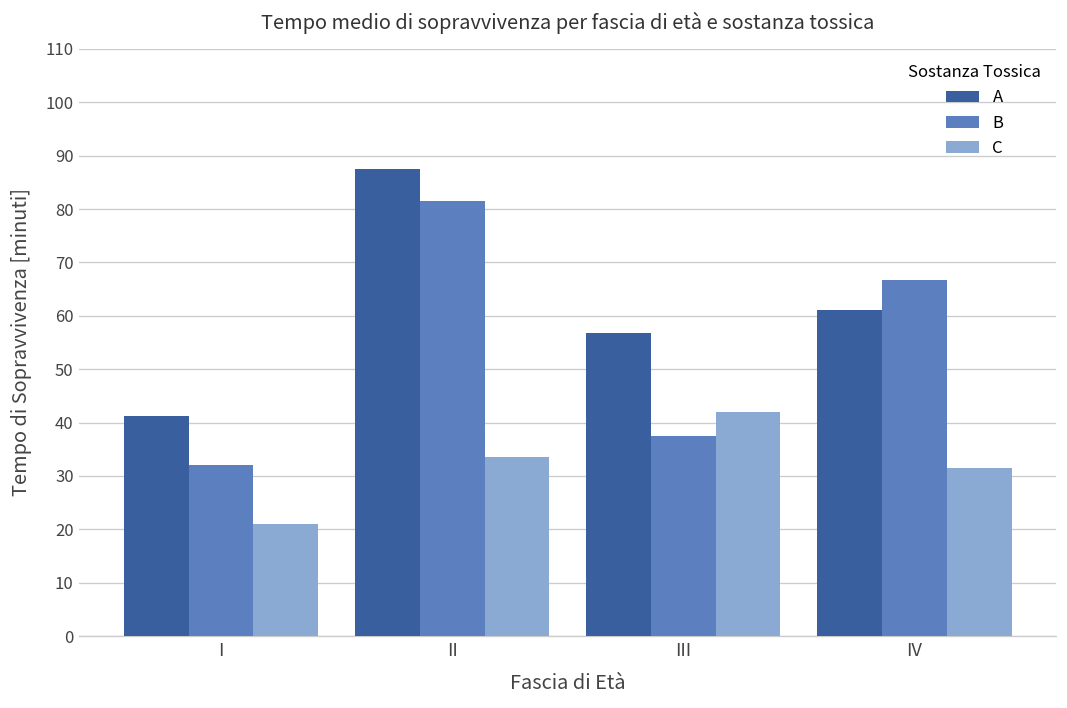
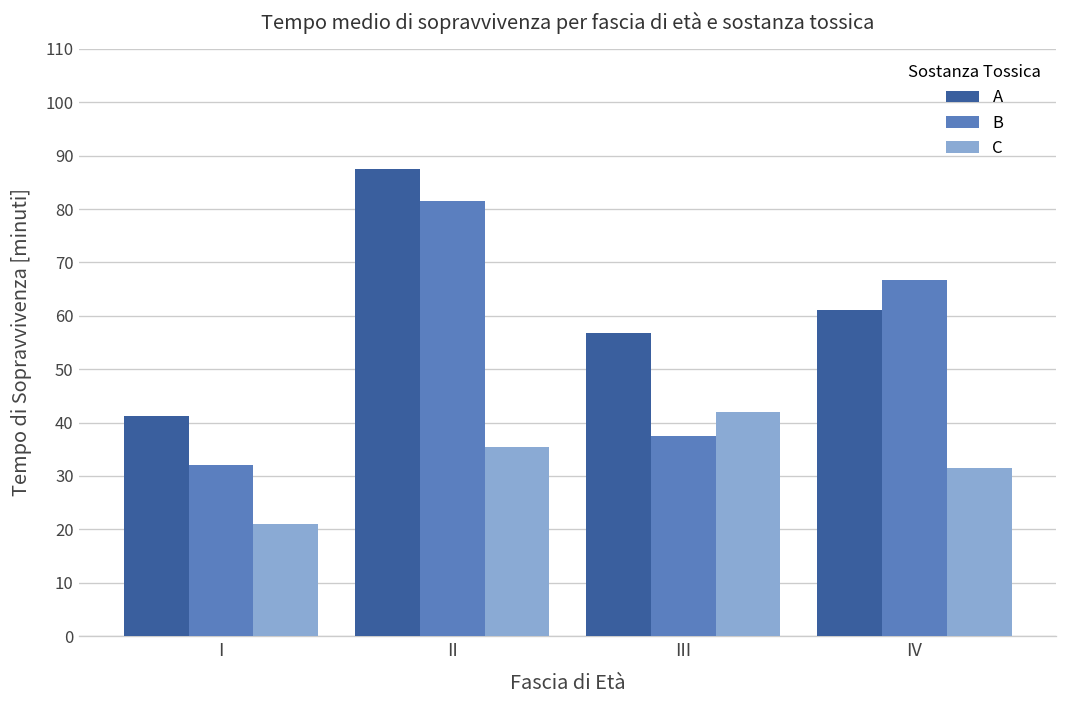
  {
    "C": {
      "I": 21,
-     "II": 33,
+     "II": 35,
      "III": 42,
      "IV": 32
    }
  }
